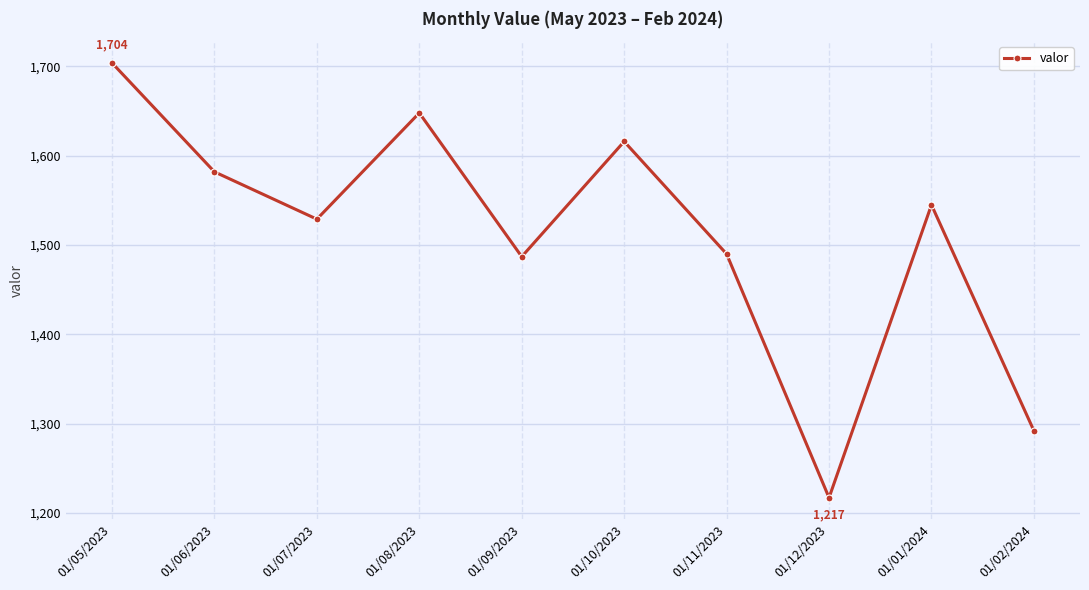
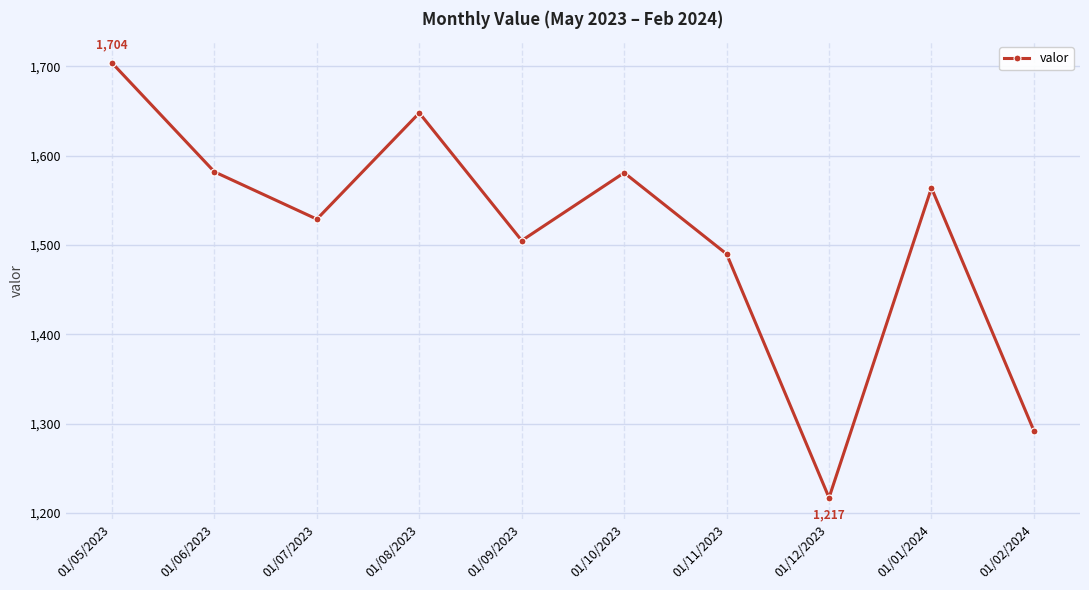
  {
    "01/06/2023": "1,580",
    "01/07/2023": "1,530",
    "01/08/2023": "1,650",
-   "01/09/2023": "1,490",
-   "01/10/2023": "1,620",
+   "01/09/2023": "1,510",
+   "01/10/2023": "1,580",
    "01/11/2023": "1,490",
-   "01/01/2024": "1,550",
+   "01/01/2024": "1,560",
    "01/02/2024": "1,290"
  }
